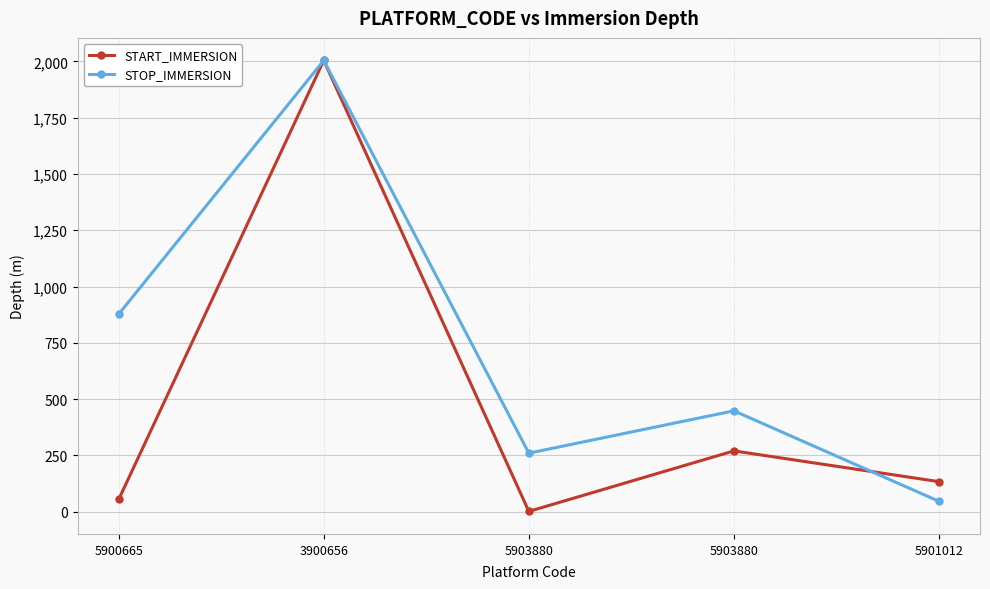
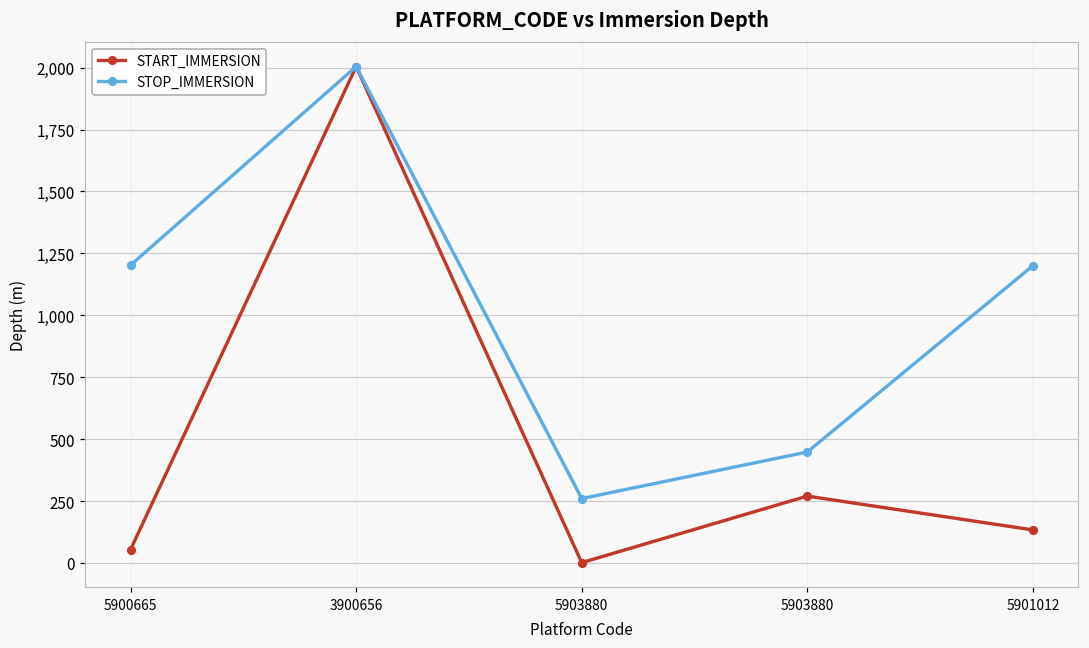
  {
    "START_IMMERSION": {
      "5900665": "50",
      "5901012": "130"
    },
    "STOP_IMMERSION": {
-     "5900665": "880",
-     "5901012": "50"
+     "5900665": "1,200",
+     "5901012": "1,200"
    }
  }
